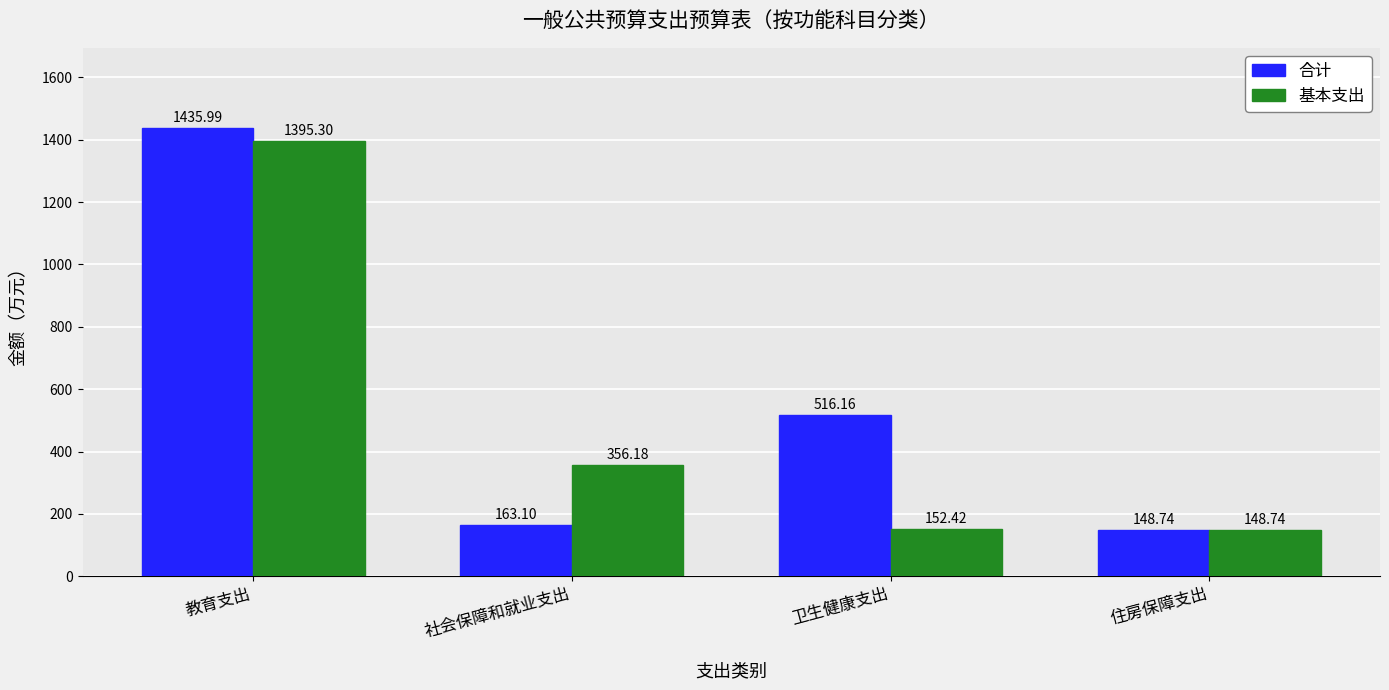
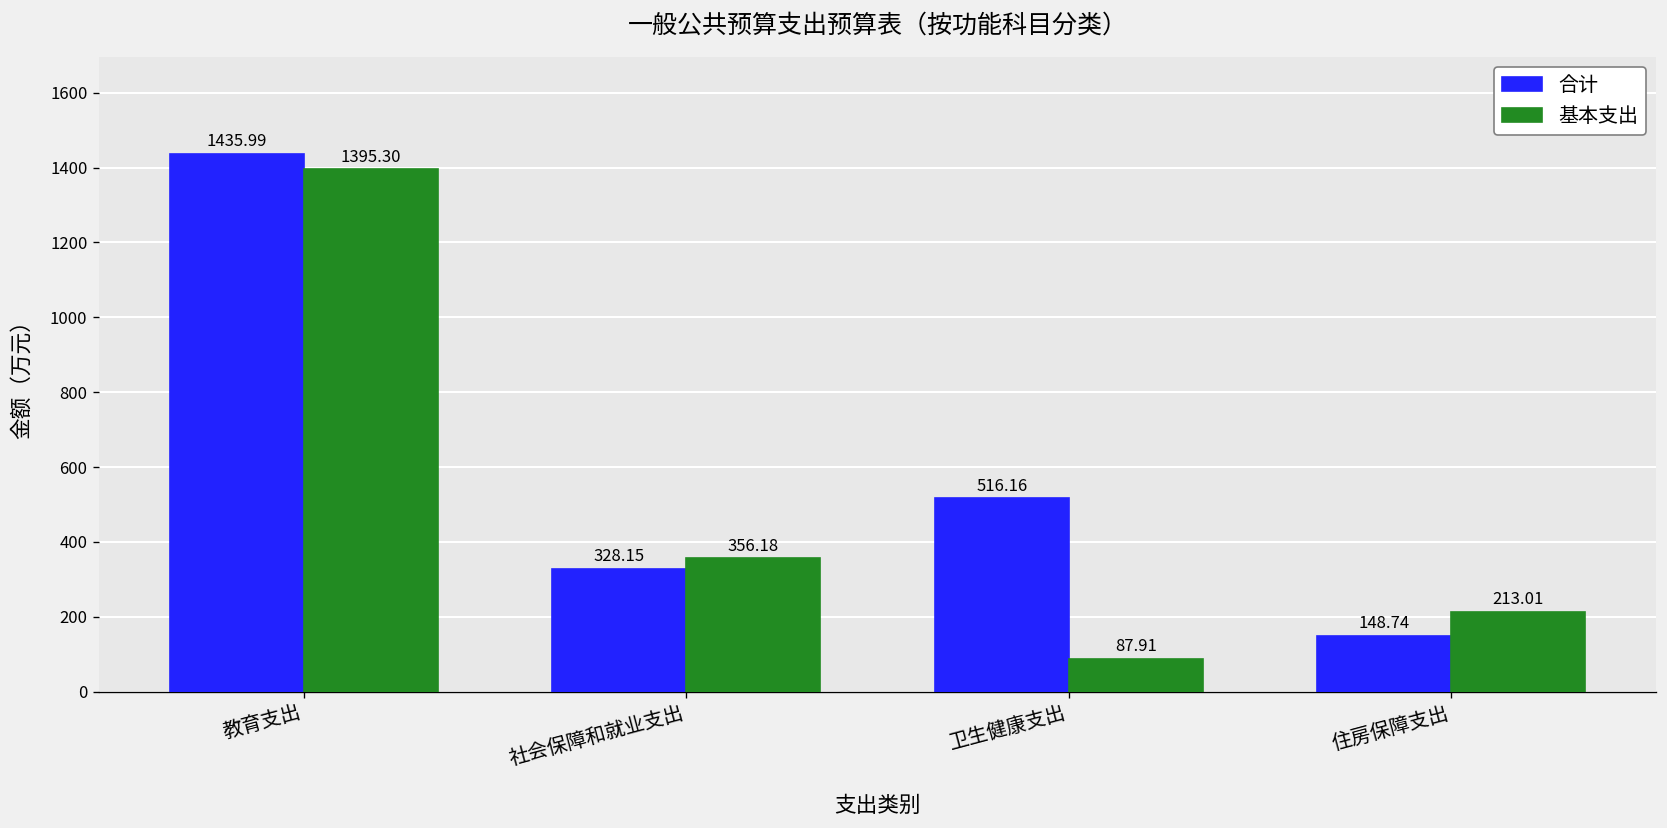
  {
    "合计": {
      "教育支出": 1435.99,
-     "社会保障和就业支出": 163.10,
+     "社会保障和就业支出": 328.15,
      "卫生健康支出": 516.16,
      "住房保障支出": 148.74
    },
    "基本支出": {
      "教育支出": 1395.30,
      "社会保障和就业支出": 356.18,
-     "卫生健康支出": 152.42,
-     "住房保障支出": 148.74
+     "卫生健康支出": 87.91,
+     "住房保障支出": 213.01
    }
  }
